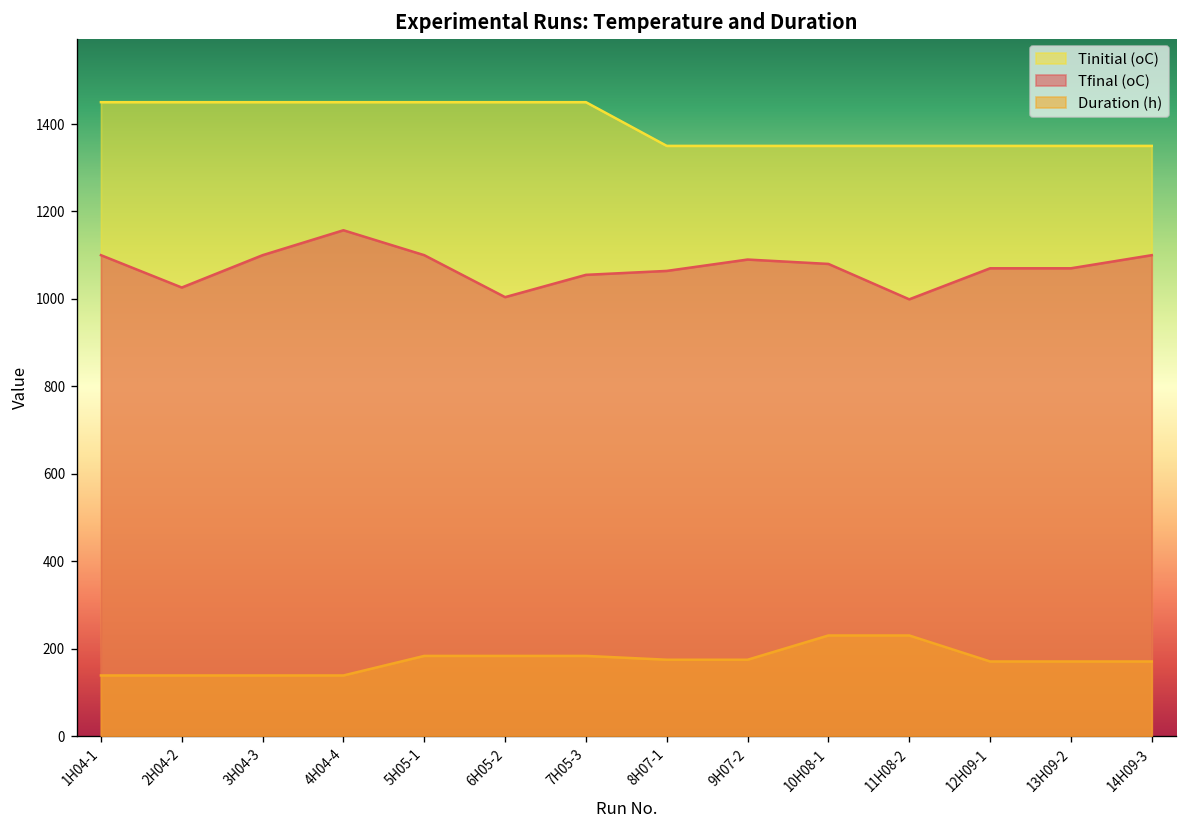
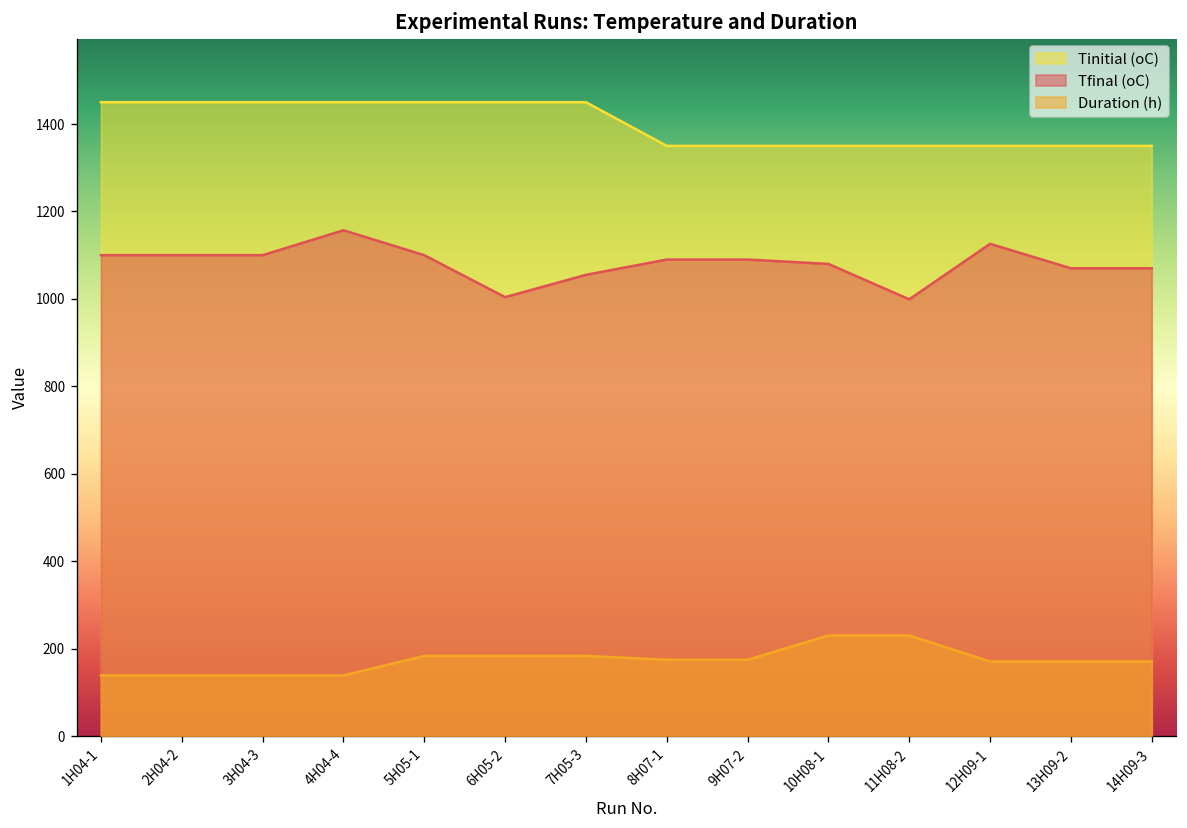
  {
    "Tfinal (oC)": {
      "1H04-1": 1100,
-     "2H04-2": 1030,
+     "2H04-2": 1100,
      "3H04-3": 1100,
      "4H04-4": 1160,
      "5H05-1": 1100,
      "6H05-2": 1000,
      "7H05-3": 1060,
-     "8H07-1": 1060,
+     "8H07-1": 1090,
      "9H07-2": 1090,
      "10H08-1": 1080,
      "11H08-2": 1000,
-     "12H09-1": 1070,
+     "12H09-1": 1130,
      "13H09-2": 1070,
-     "14H09-3": 1100
+     "14H09-3": 1070
    }
  }
